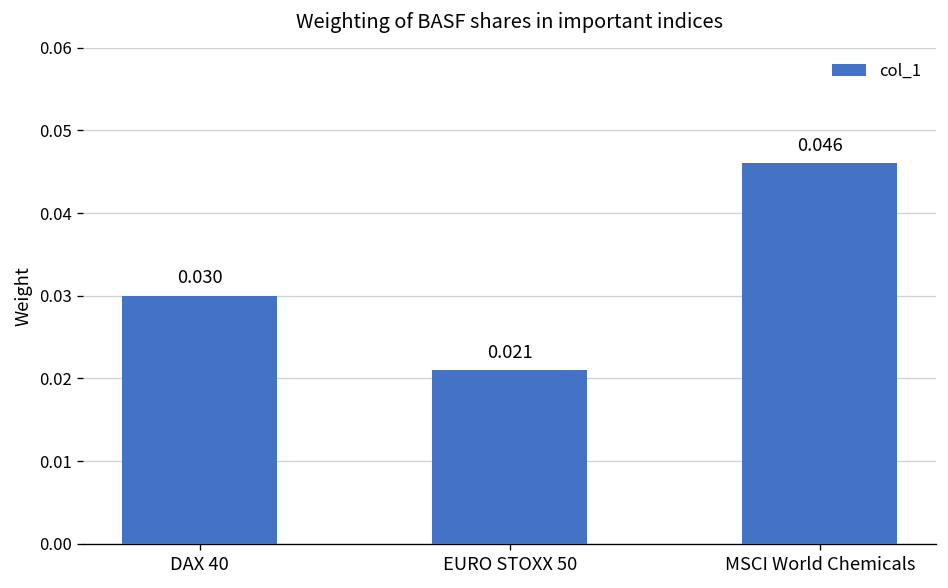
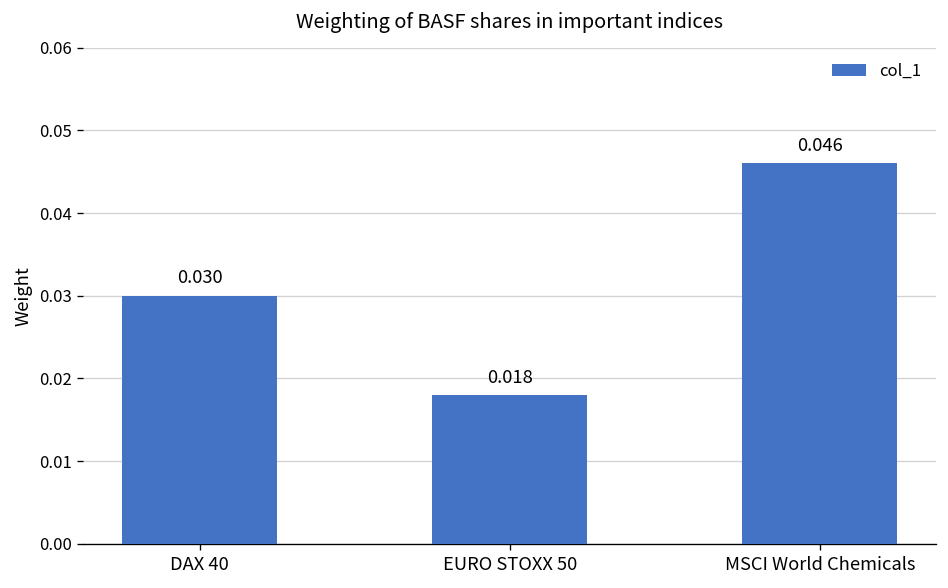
  {
    "DAX 40": 0.030,
-   "EURO STOXX 50": 0.021,
+   "EURO STOXX 50": 0.018,
    "MSCI World Chemicals": 0.046
  }
